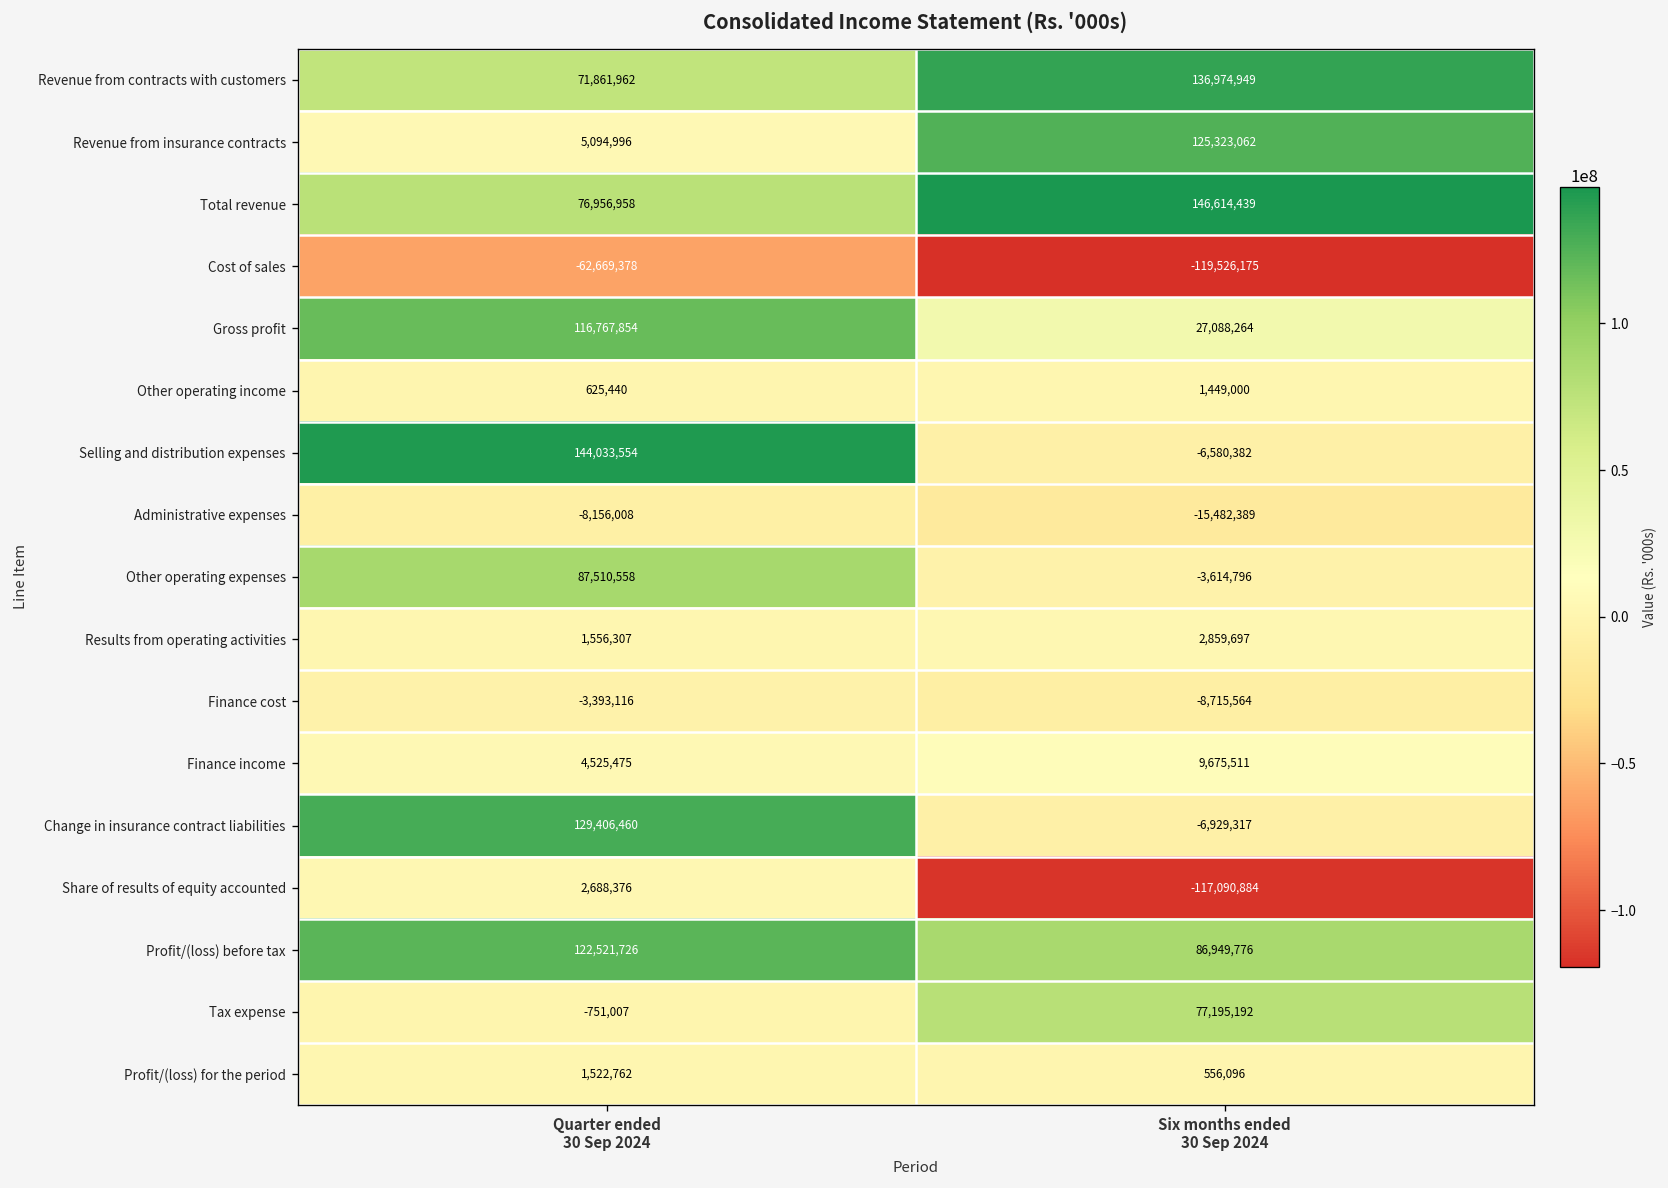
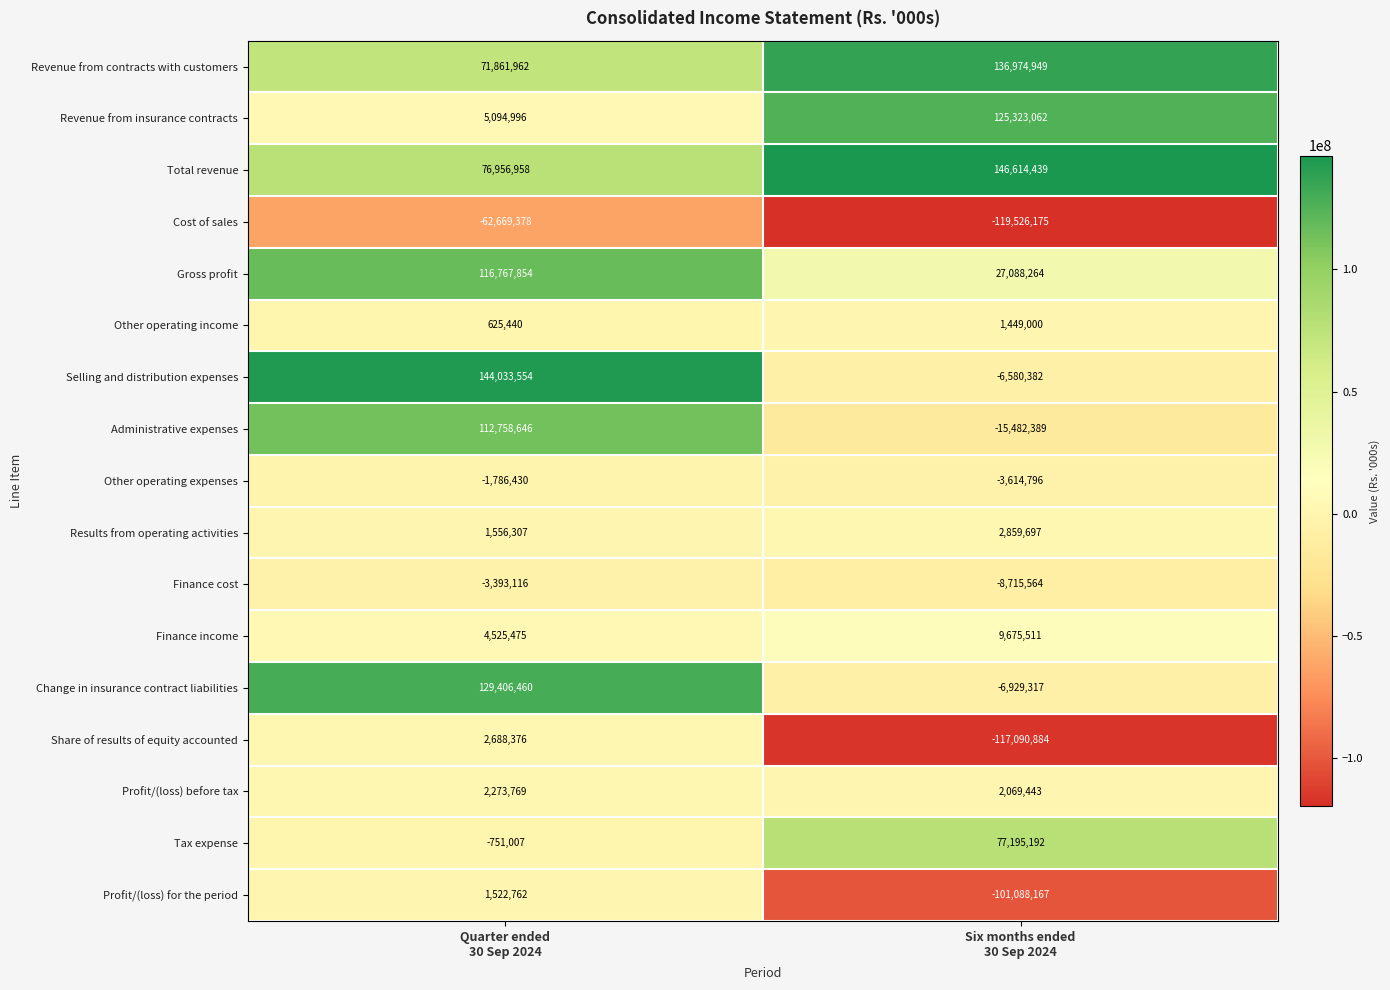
  {
    "Revenue from contracts with customers": {
      "Quarter ended 30 Sep 2024": "71,861,962",
      "Six months ended 30 Sep 2024": "136,974,949"
    },
    "Revenue from insurance contracts": {
      "Quarter ended 30 Sep 2024": "5,094,996",
      "Six months ended 30 Sep 2024": "125,323,062"
    },
    "Total revenue": {
      "Quarter ended 30 Sep 2024": "76,956,958",
      "Six months ended 30 Sep 2024": "146,614,439"
    },
    "Cost of sales": {
      "Quarter ended 30 Sep 2024": "-62,669,378",
      "Six months ended 30 Sep 2024": "-119,526,175"
    },
    "Gross profit": {
      "Quarter ended 30 Sep 2024": "116,767,854",
      "Six months ended 30 Sep 2024": "27,088,264"
    },
    "Other operating income": {
      "Quarter ended 30 Sep 2024": "625,440",
      "Six months ended 30 Sep 2024": "1,449,000"
    },
    "Selling and distribution expenses": {
      "Quarter ended 30 Sep 2024": "144,033,554",
      "Six months ended 30 Sep 2024": "-6,580,382"
    },
    "Administrative expenses": {
-     "Quarter ended 30 Sep 2024": "-8,156,008",
+     "Quarter ended 30 Sep 2024": "112,758,646",
      "Six months ended 30 Sep 2024": "-15,482,389"
    },
    "Other operating expenses": {
-     "Quarter ended 30 Sep 2024": "87,510,558",
+     "Quarter ended 30 Sep 2024": "-1,786,430",
      "Six months ended 30 Sep 2024": "-3,614,796"
    },
    "Results from operating activities": {
      "Quarter ended 30 Sep 2024": "1,556,307",
      "Six months ended 30 Sep 2024": "2,859,697"
    },
    "Finance cost": {
      "Quarter ended 30 Sep 2024": "-3,393,116",
      "Six months ended 30 Sep 2024": "-8,715,564"
    },
    "Finance income": {
      "Quarter ended 30 Sep 2024": "4,525,475",
      "Six months ended 30 Sep 2024": "9,675,511"
    },
    "Change in insurance contract liabilities": {
      "Quarter ended 30 Sep 2024": "129,406,460",
      "Six months ended 30 Sep 2024": "-6,929,317"
    },
    "Share of results of equity accounted": {
      "Quarter ended 30 Sep 2024": "2,688,376",
      "Six months ended 30 Sep 2024": "-117,090,884"
    },
    "Profit/(loss) before tax": {
-     "Quarter ended 30 Sep 2024": "122,521,726",
-     "Six months ended 30 Sep 2024": "86,949,776"
+     "Quarter ended 30 Sep 2024": "2,273,769",
+     "Six months ended 30 Sep 2024": "2,069,443"
    },
    "Tax expense": {
      "Quarter ended 30 Sep 2024": "-751,007",
      "Six months ended 30 Sep 2024": "77,195,192"
    },
    "Profit/(loss) for the period": {
      "Quarter ended 30 Sep 2024": "1,522,762",
-     "Six months ended 30 Sep 2024": "556,096"
+     "Six months ended 30 Sep 2024": "-101,088,167"
    }
  }
